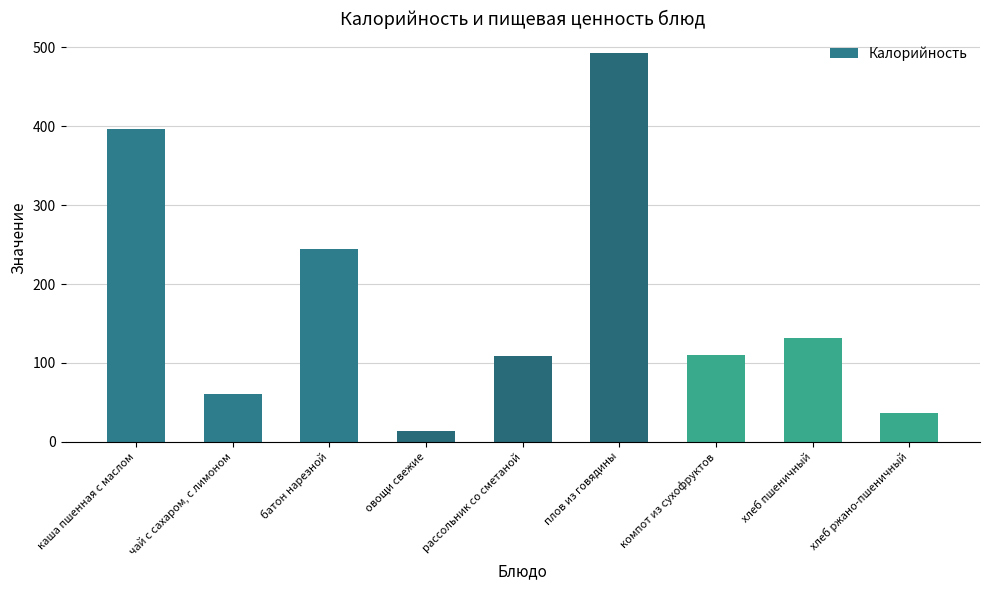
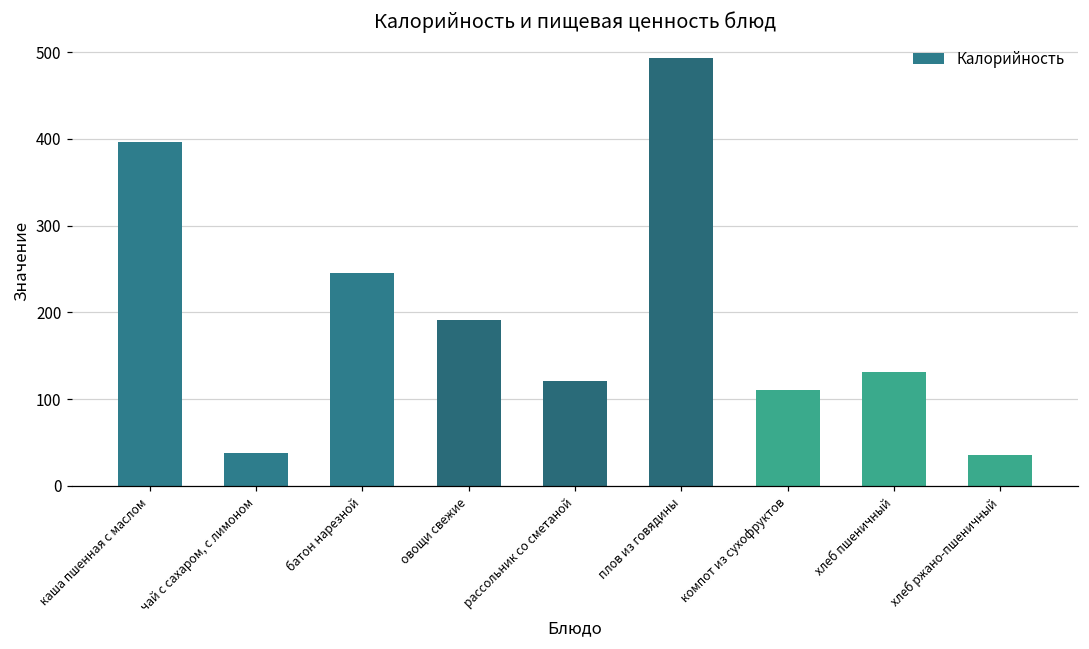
  {
    "каша пшенная с маслом": 400,
-   "чай с сахаром, с лимоном": 60,
+   "чай с сахаром, с лимоном": 40,
    "батон нарезной": 250,
-   "овощи свежие": 10,
-   "рассольник со сметаной": 110,
+   "овощи свежие": 190,
+   "рассольник со сметаной": 120,
    "плов из говядины": 490,
    "компот из сухофруктов": 110,
    "хлеб пшеничный": 130,
    "хлеб ржано-пшеничный": 40
  }
